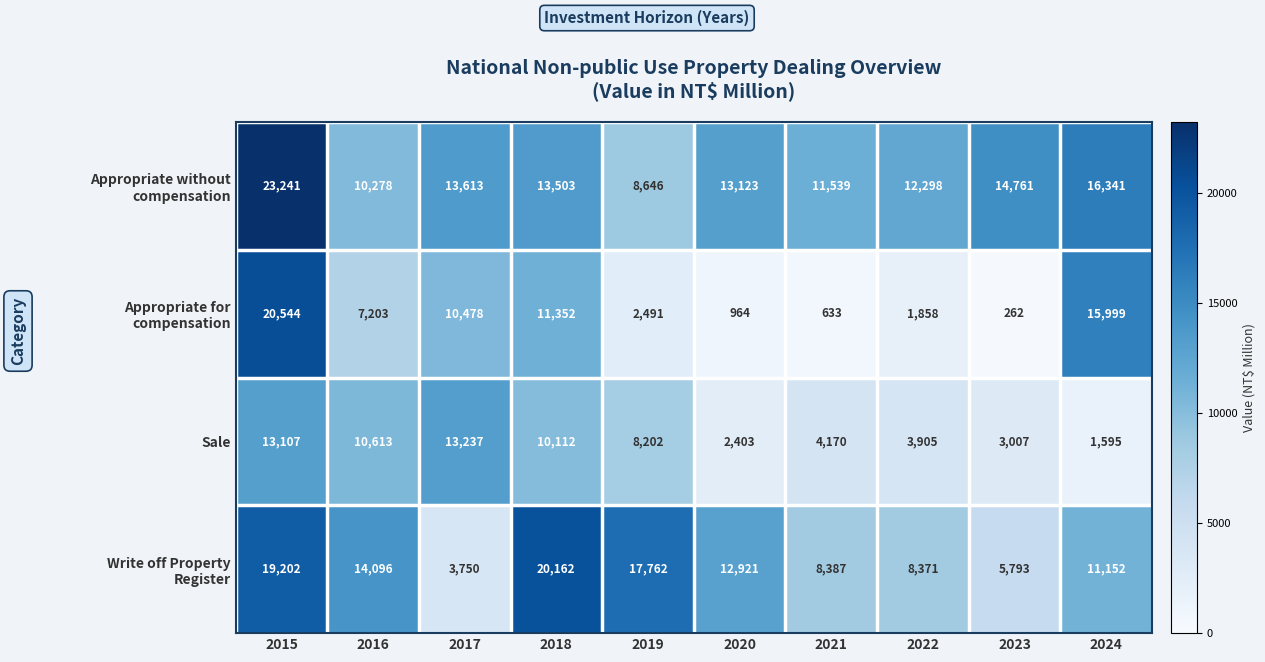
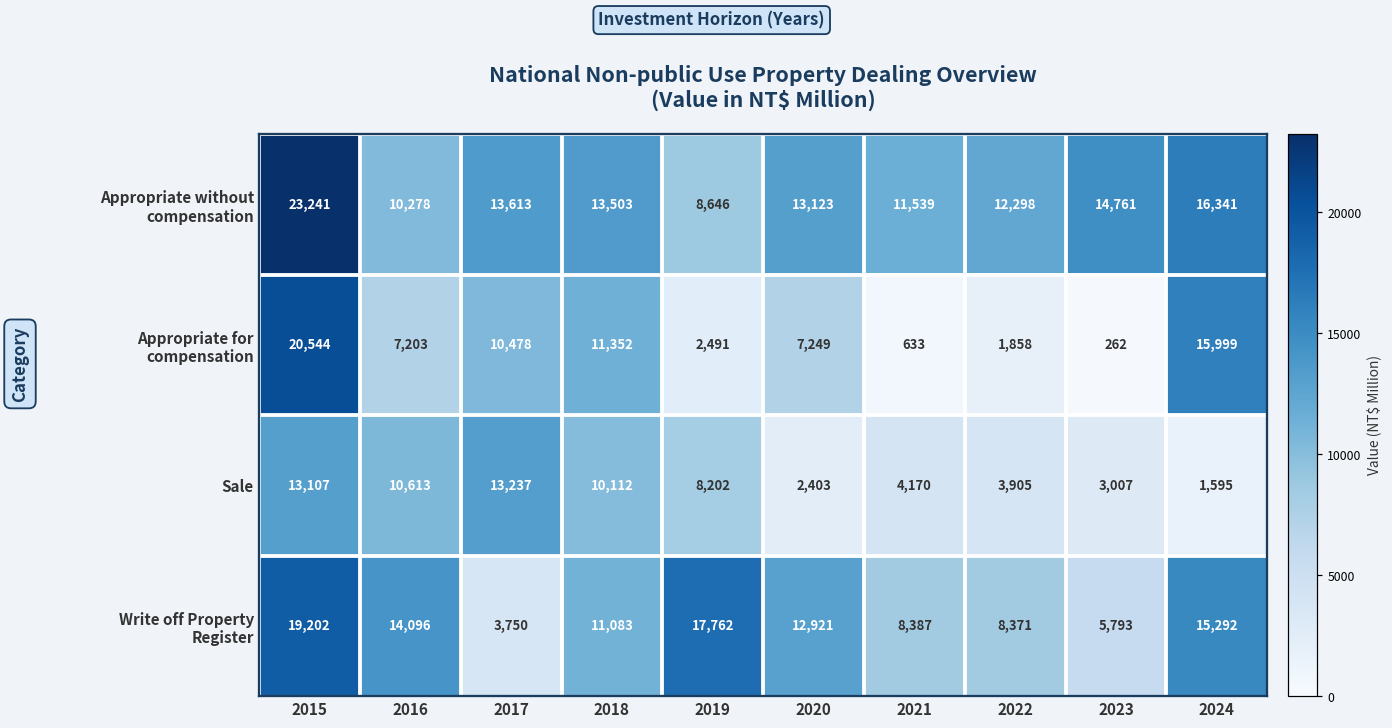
  {
    "Appropriate without compensation": {
      "2015": "23,241",
      "2016": "10,278",
      "2017": "13,613",
      "2018": "13,503",
      "2019": "8,646",
      "2020": "13,123",
      "2021": "11,539",
      "2022": "12,298",
      "2023": "14,761",
      "2024": "16,341"
    },
    "Appropriate for compensation": {
      "2015": "20,544",
      "2016": "7,203",
      "2017": "10,478",
      "2018": "11,352",
      "2019": "2,491",
-     "2020": "964",
+     "2020": "7,249",
      "2021": "633",
      "2022": "1,858",
      "2023": "262",
      "2024": "15,999"
    },
    "Sale": {
      "2015": "13,107",
      "2016": "10,613",
      "2017": "13,237",
      "2018": "10,112",
      "2019": "8,202",
      "2020": "2,403",
      "2021": "4,170",
      "2022": "3,905",
      "2023": "3,007",
      "2024": "1,595"
    },
    "Write off Property Register": {
      "2015": "19,202",
      "2016": "14,096",
      "2017": "3,750",
-     "2018": "20,162",
+     "2018": "11,083",
      "2019": "17,762",
      "2020": "12,921",
      "2021": "8,387",
      "2022": "8,371",
      "2023": "5,793",
-     "2024": "11,152"
+     "2024": "15,292"
    }
  }
